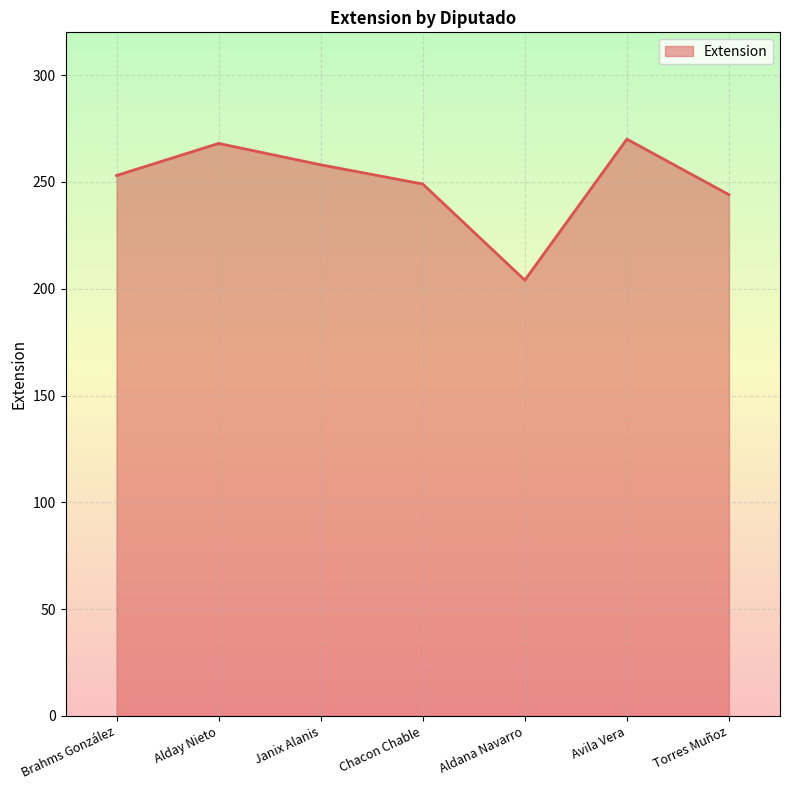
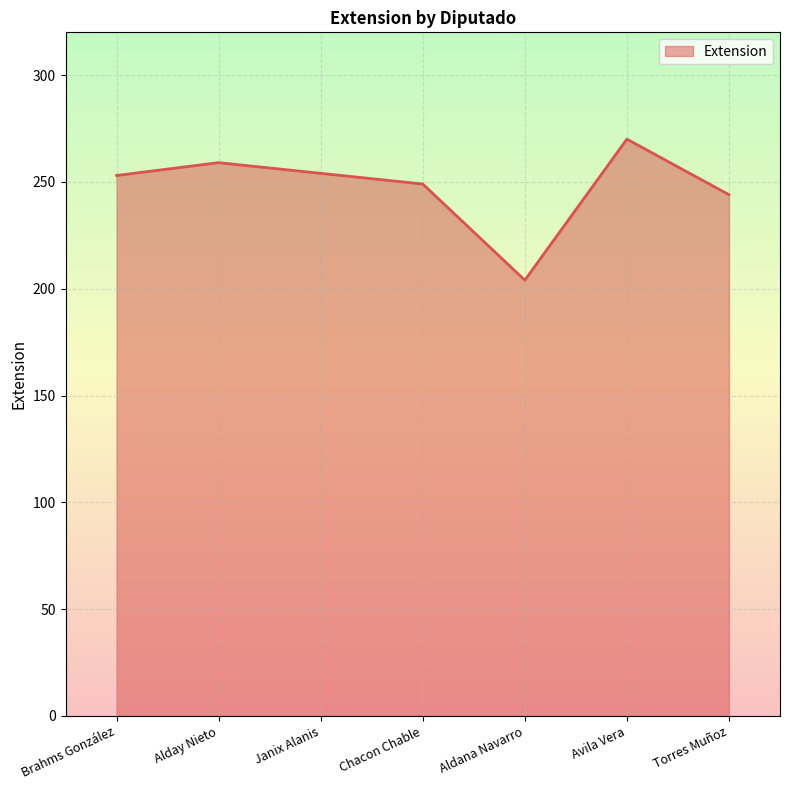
  {
    "Brahms González": 253,
-   "Alday Nieto": 268,
-   "Janix Alanis": 258,
+   "Alday Nieto": 259,
+   "Janix Alanis": 254,
    "Chacon Chable": 249,
    "Aldana Navarro": 204,
    "Avila Vera": 270,
    "Torres Muñoz": 244
  }
